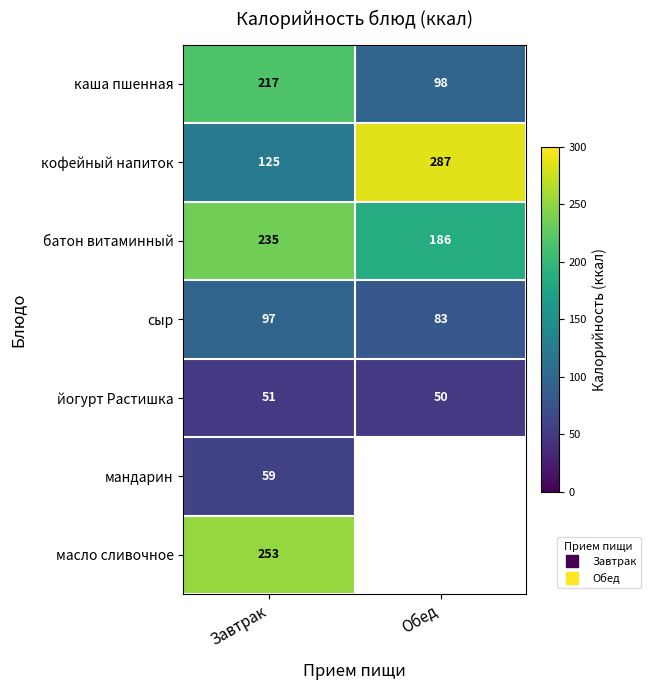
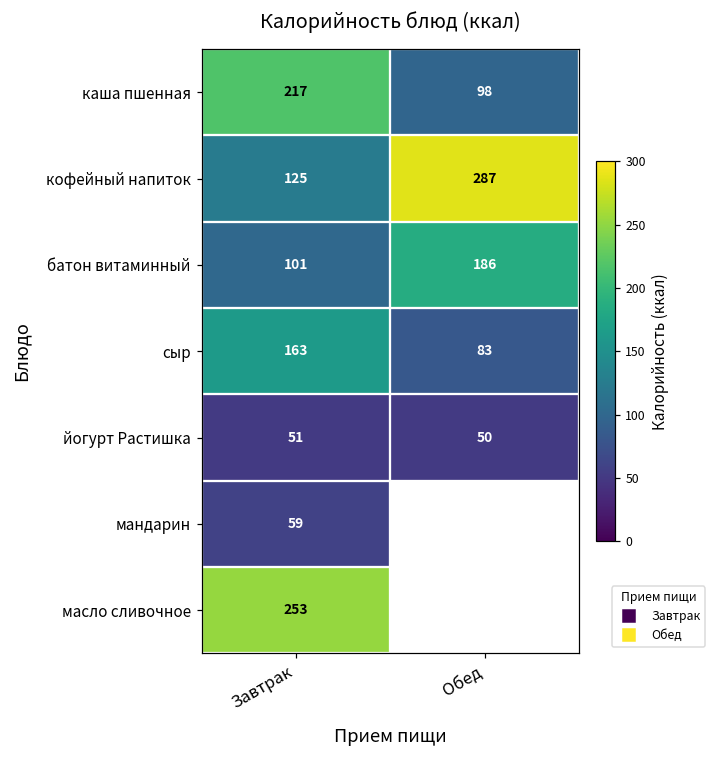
  {
    "каша пшенная": {
      "Завтрак": 217,
      "Обед": 98
    },
    "кофейный напиток": {
      "Завтрак": 125,
      "Обед": 287
    },
    "батон витаминный": {
-     "Завтрак": 235,
+     "Завтрак": 101,
      "Обед": 186
    },
    "сыр": {
-     "Завтрак": 97,
+     "Завтрак": 163,
      "Обед": 83
    },
    "йогурт Растишка": {
      "Завтрак": 51,
      "Обед": 50
    },
    "мандарин": {
      "Завтрак": 59
    },
    "масло сливочное": {
      "Завтрак": 253
    }
  }
